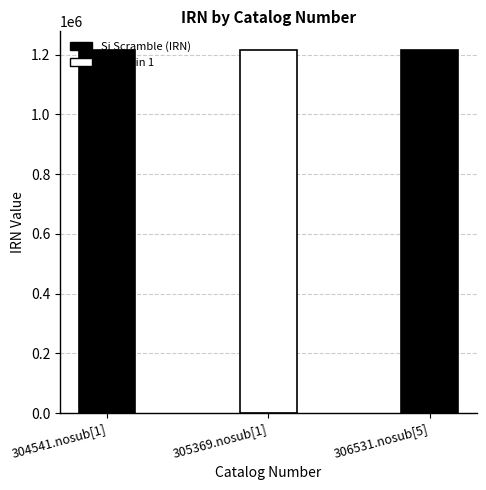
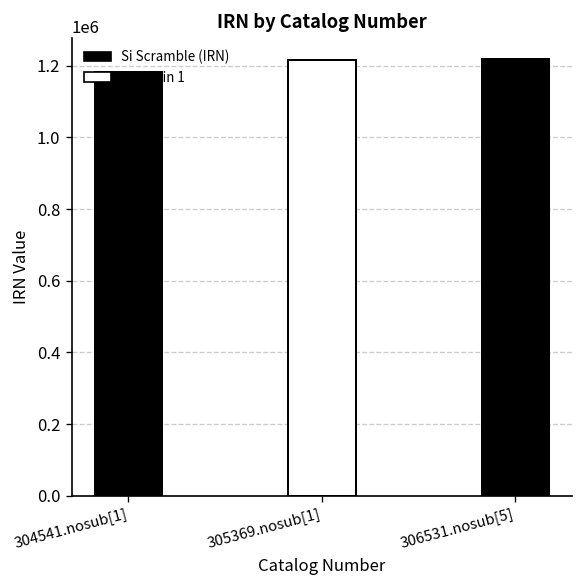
  {
-   "304541.nosub[1]": 1220000,
+   "304541.nosub[1]": 1180000,
    "305369.nosub[1]": 1220000,
    "306531.nosub[5]": 1220000
  }
